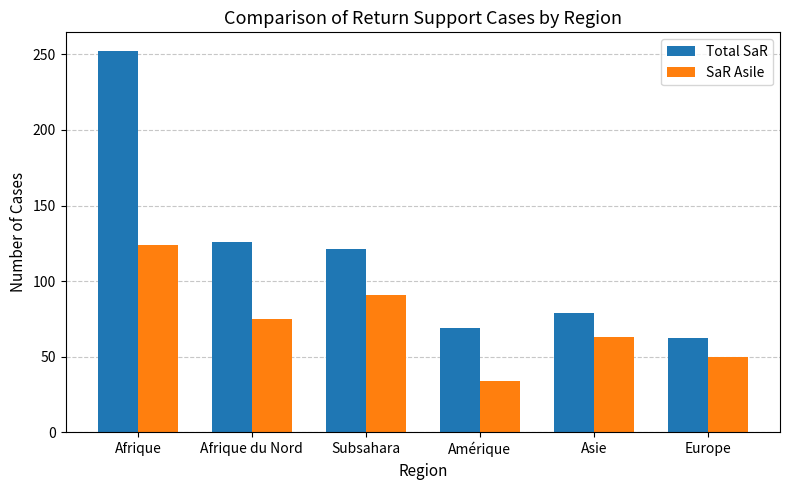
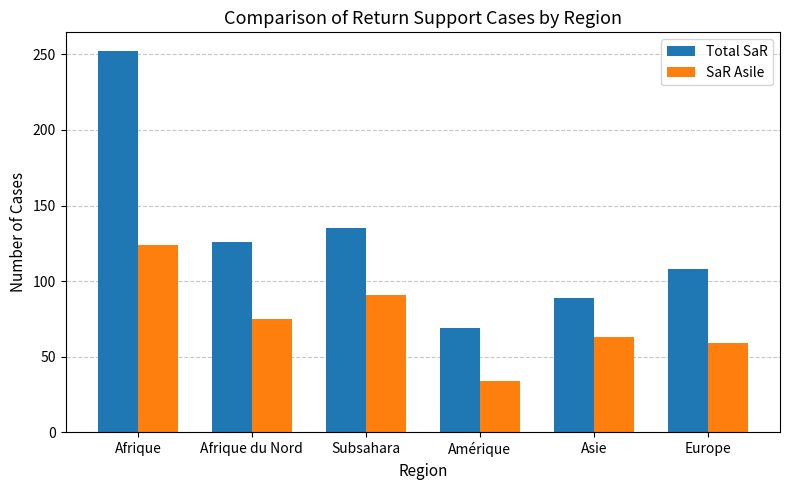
  {
    "Total SaR": {
      "Afrique": 252,
      "Afrique du Nord": 126,
-     "Subsahara": 121,
+     "Subsahara": 135,
      "Amérique": 69,
-     "Asie": 79,
-     "Europe": 62
+     "Asie": 89,
+     "Europe": 108
    },
    "SaR Asile": {
      "Afrique": 124,
      "Afrique du Nord": 75,
      "Subsahara": 91,
      "Amérique": 34,
      "Asie": 63,
-     "Europe": 50
+     "Europe": 59
    }
  }
